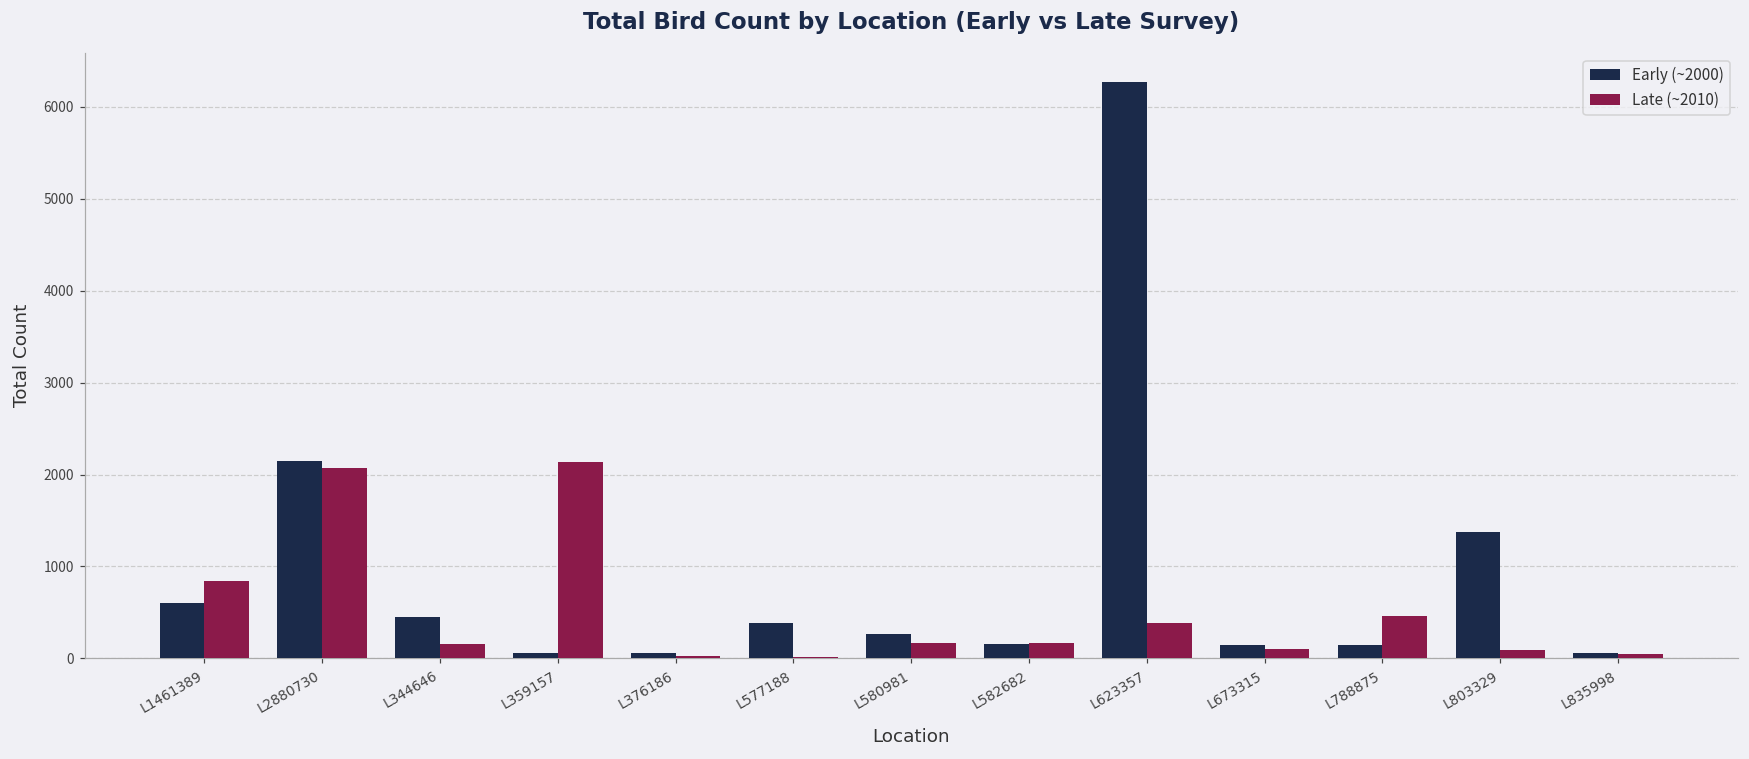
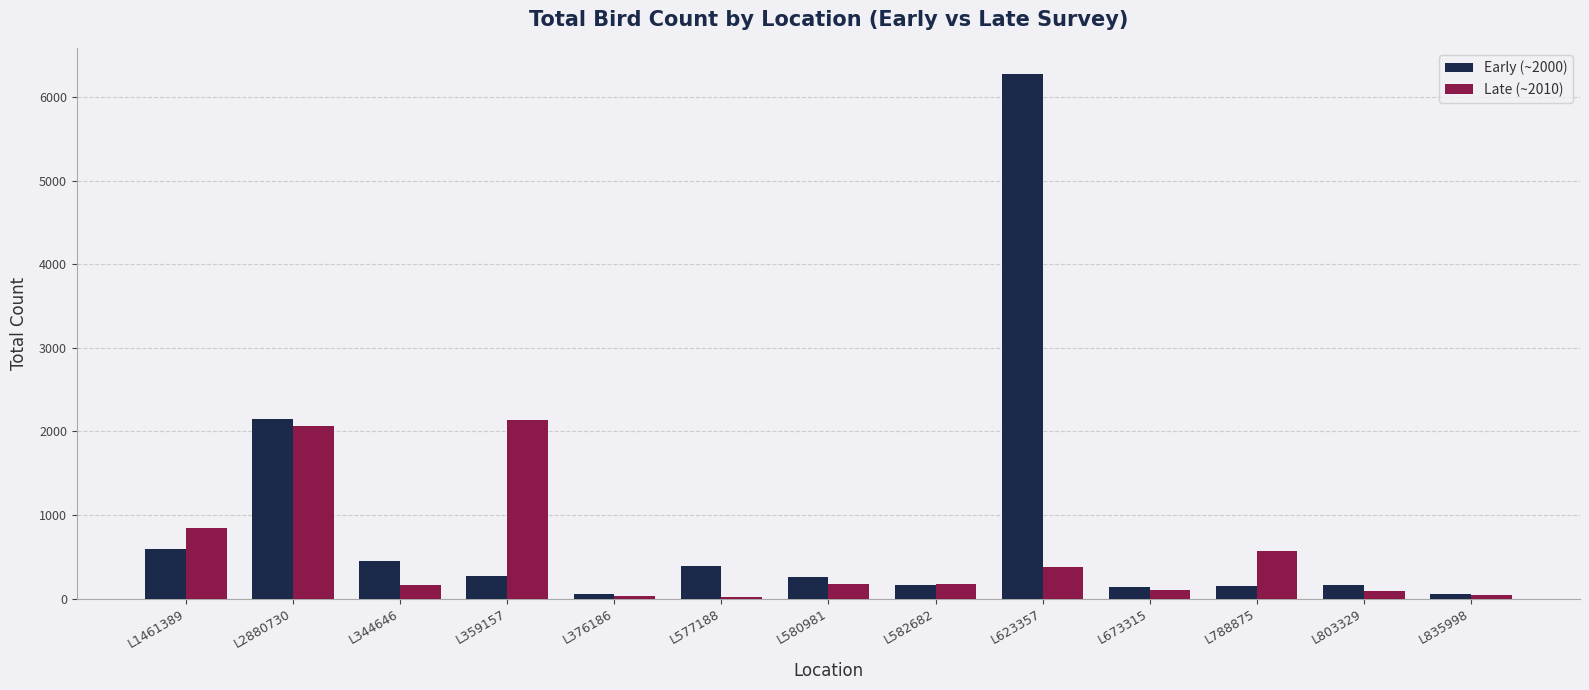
  {
    "Early (~2000)": {
      "L1461389": 600,
      "L2880730": 2100,
      "L344646": 500,
-     "L359157": 100,
+     "L359157": 300,
      "L376186": 100,
      "L577188": 400,
      "L580981": 300,
      "L582682": 200,
      "L623357": 6300,
      "L673315": 100,
      "L788875": 100,
-     "L803329": 1400,
+     "L803329": 200,
      "L835998": 100
    },
    "Late (~2010)": {
      "L1461389": 800,
      "L2880730": 2100,
      "L344646": 200,
      "L359157": 2100,
      "L376186": 0,
      "L580981": 200,
      "L582682": 200,
      "L623357": 400,
      "L673315": 100,
-     "L788875": 500,
+     "L788875": 600,
      "L803329": 100,
      "L835998": 0
    }
  }
